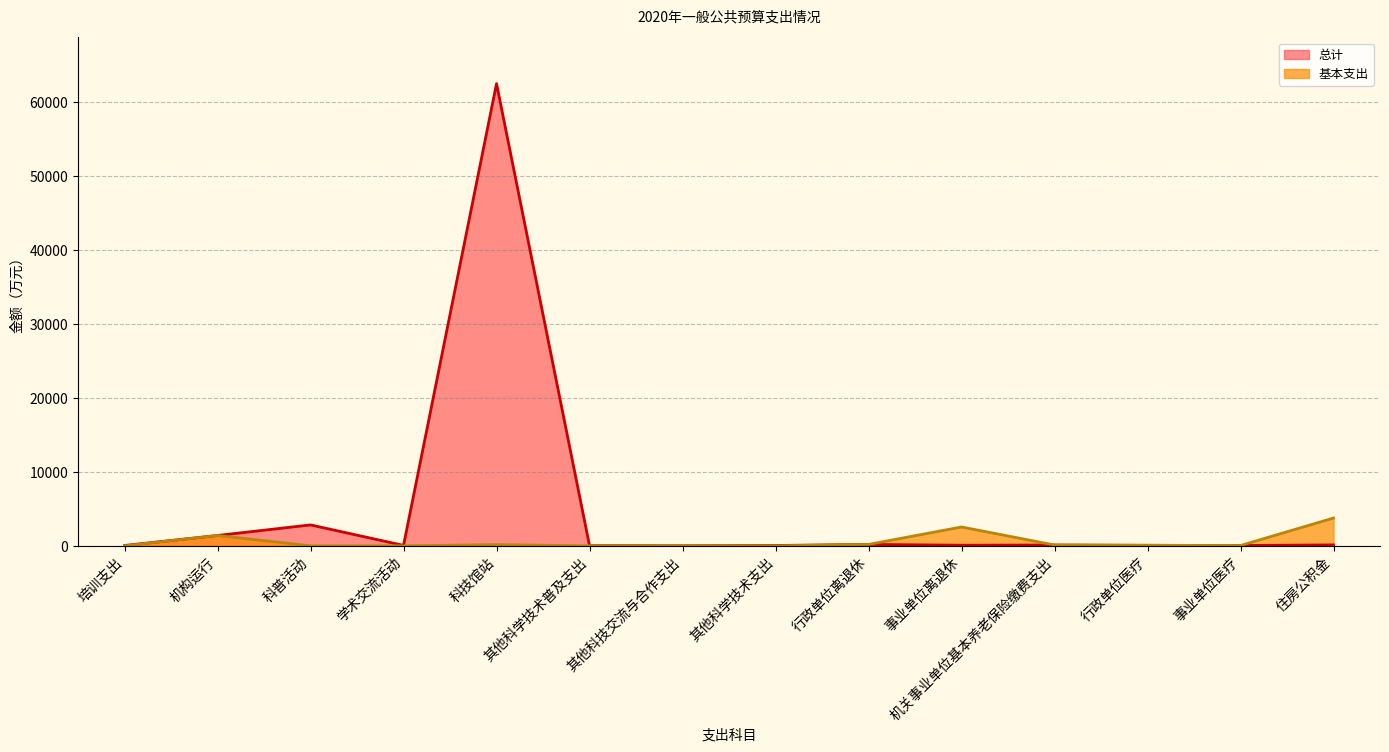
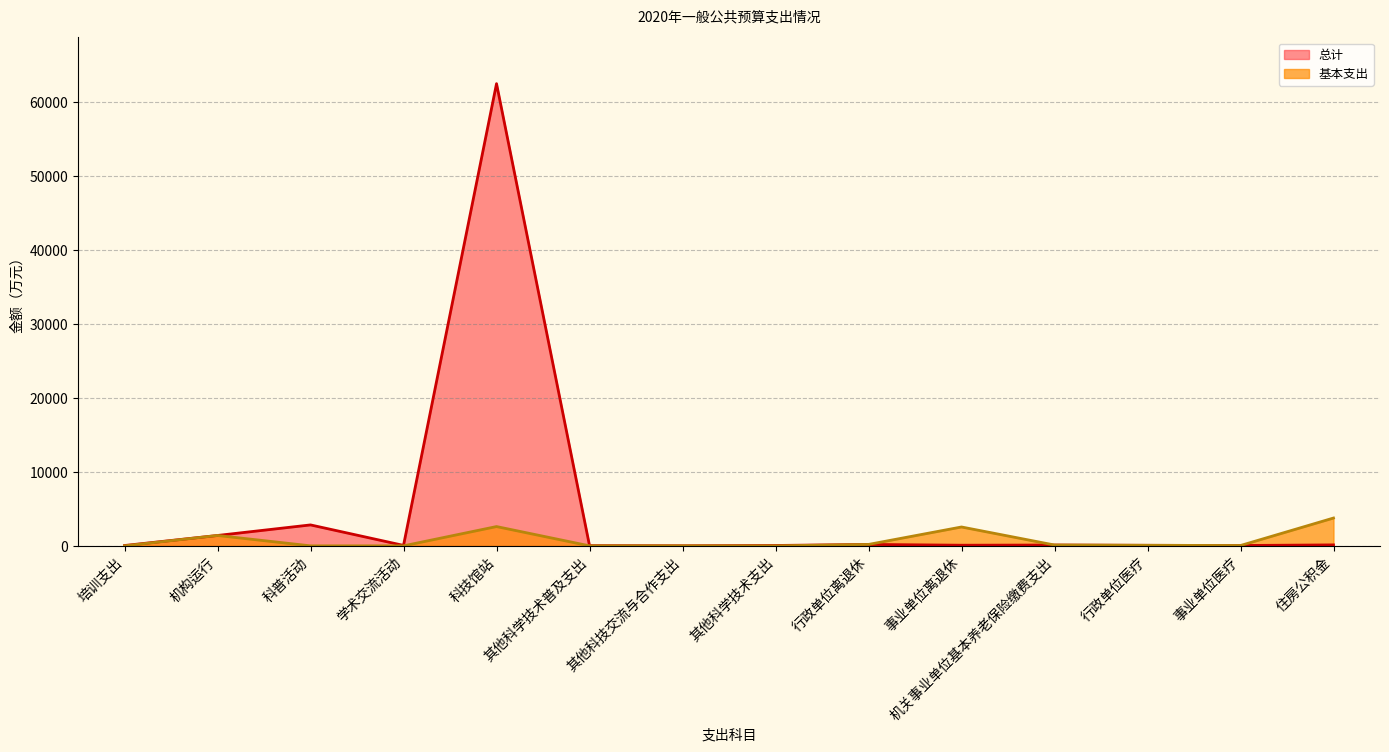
  {
    "总计": {
      "科普活动": 3000,
      "科技馆站": 62000,
      "事业单位离退休": 0,
      "住房公积金": 0
    },
    "基本支出": {
      "科普活动": 0,
-     "科技馆站": 0,
+     "科技馆站": 3000,
      "事业单位离退休": 3000,
      "住房公积金": 4000
    }
  }
